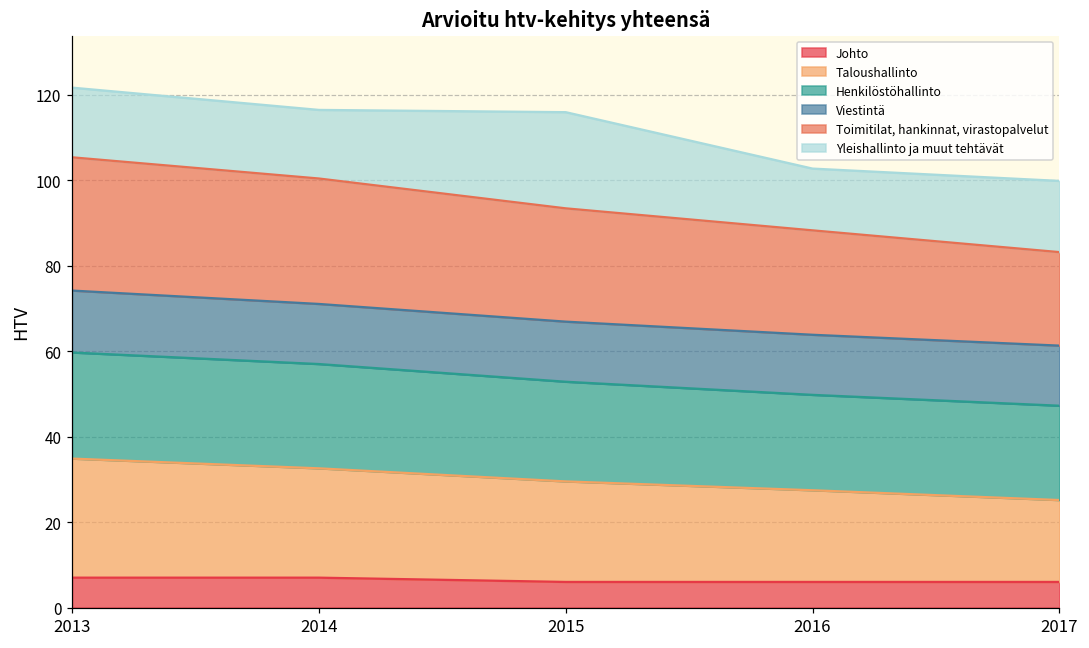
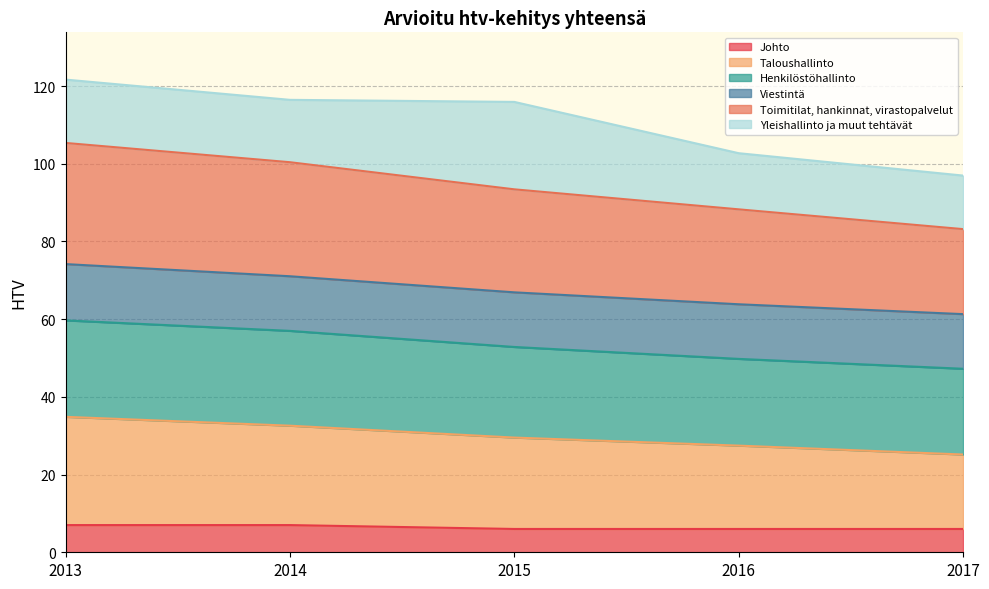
  {
    "Yleishallinto ja muut tehtävät": {
      "2013": 16,
      "2014": 16,
      "2015": 23,
      "2016": 14,
-     "2017": 17
+     "2017": 14
    }
  }
